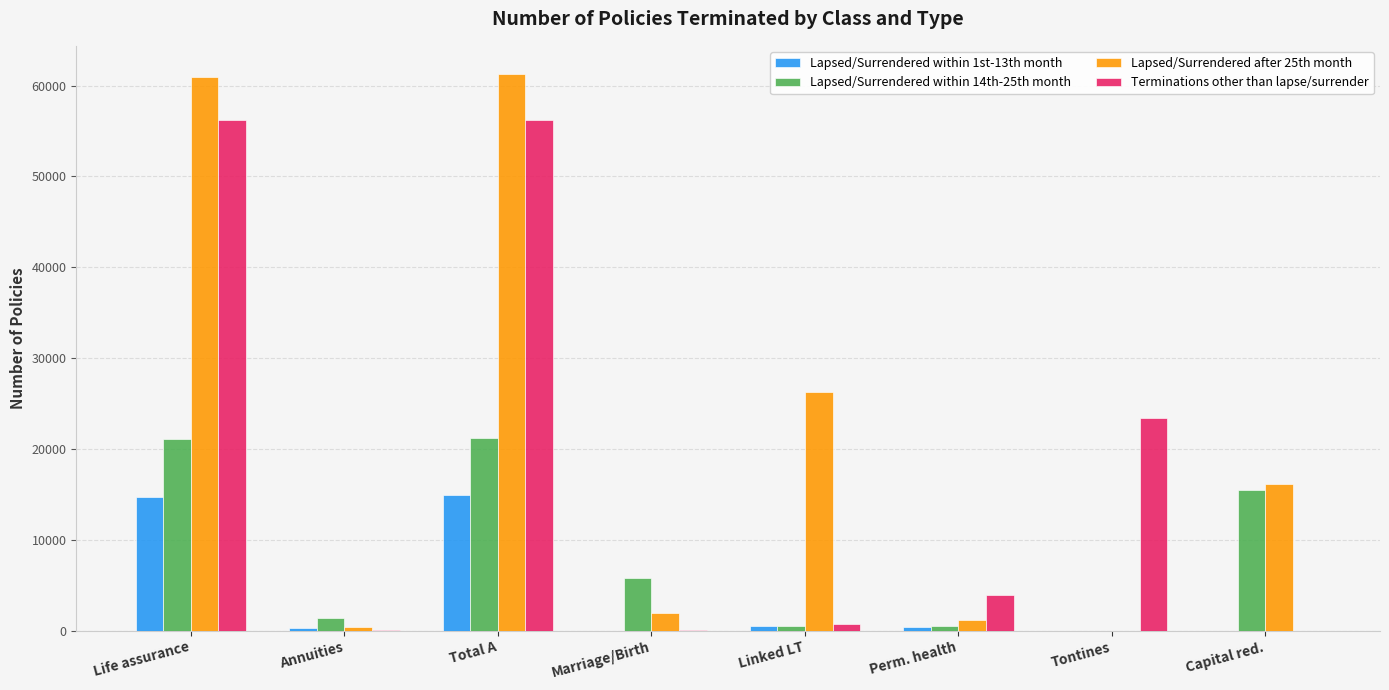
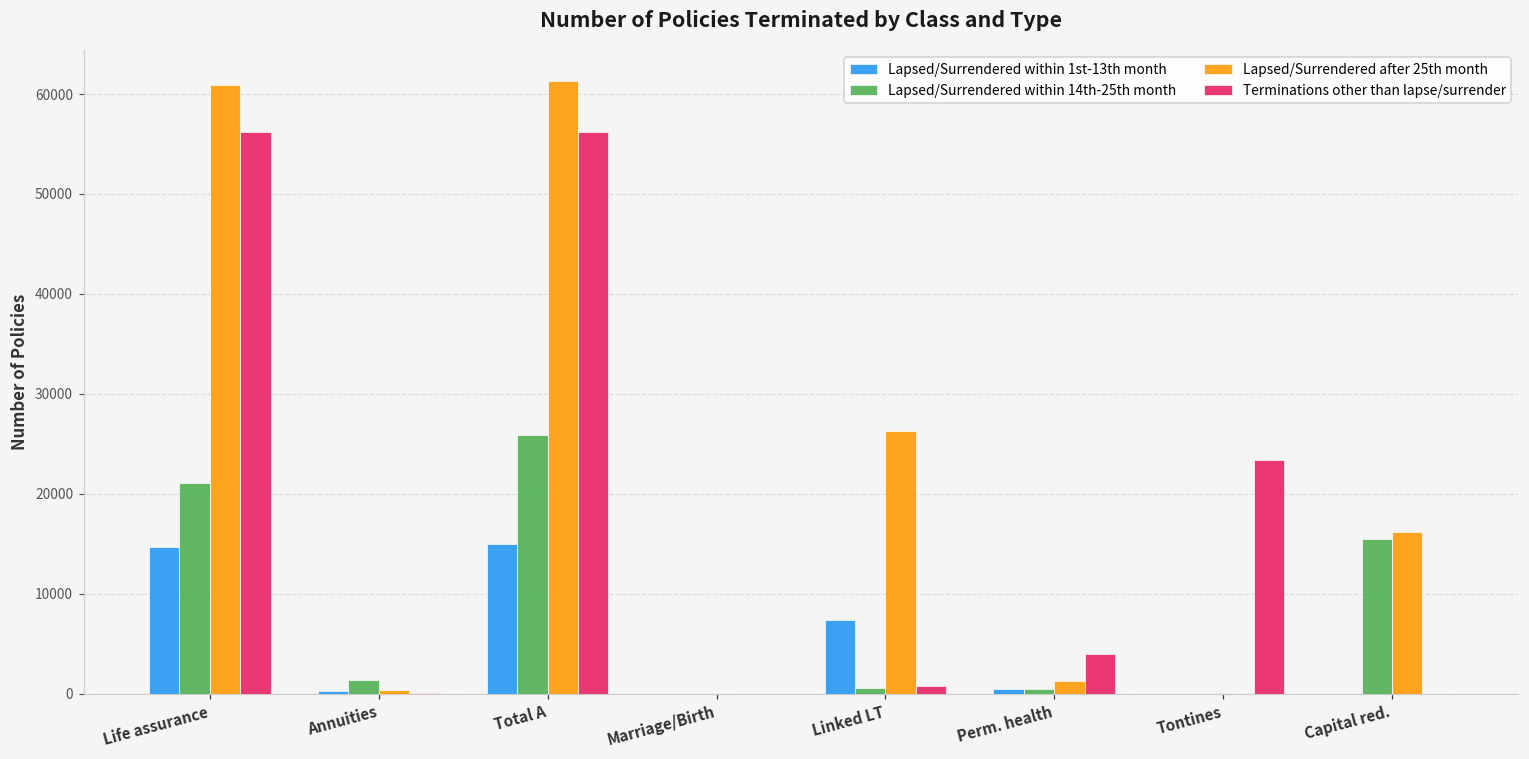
  {
    "Lapsed/Surrendered within 1st-13th month": {
      "Life assurance": 15000,
      "Total A": 15000,
      "Marriage/Birth": 0,
-     "Linked LT": 0,
+     "Linked LT": 7000,
      "Perm. health": 0,
      "Tontines": 0,
      "Capital red.": 0
    },
    "Lapsed/Surrendered within 14th-25th month": {
      "Life assurance": 21000,
      "Annuities": 1000,
-     "Total A": 21000,
-     "Marriage/Birth": 6000,
+     "Total A": 26000,
+     "Marriage/Birth": 0,
      "Linked LT": 1000,
      "Perm. health": 0,
      "Tontines": 0,
      "Capital red.": 15000
    },
    "Lapsed/Surrendered after 25th month": {
      "Life assurance": 61000,
      "Annuities": 0,
      "Total A": 61000,
-     "Marriage/Birth": 2000,
+     "Marriage/Birth": 0,
      "Linked LT": 26000,
      "Perm. health": 1000,
      "Tontines": 0,
      "Capital red.": 16000
    },
    "Terminations other than lapse/surrender": {
      "Life assurance": 56000,
      "Total A": 56000,
      "Linked LT": 1000,
      "Perm. health": 4000,
      "Tontines": 23000,
      "Capital red.": 0
    }
  }
